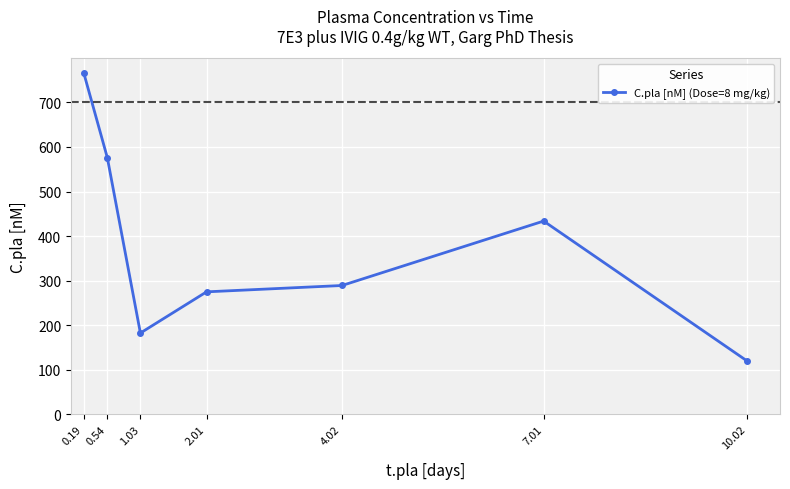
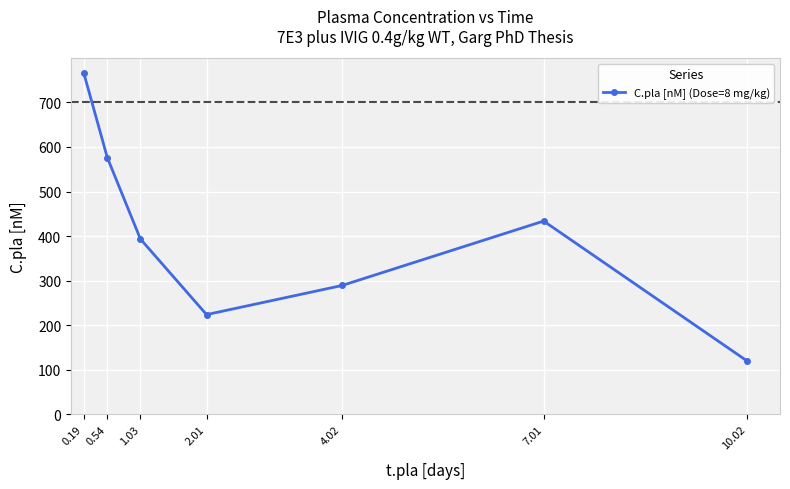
  {
    "0.19": 770,
    "0.54": 580,
-   "1.03": 180,
-   "2.01": 280,
+   "1.03": 390,
+   "2.01": 220,
    "4.02": 290,
    "7.01": 430,
    "10.02": 120
  }
